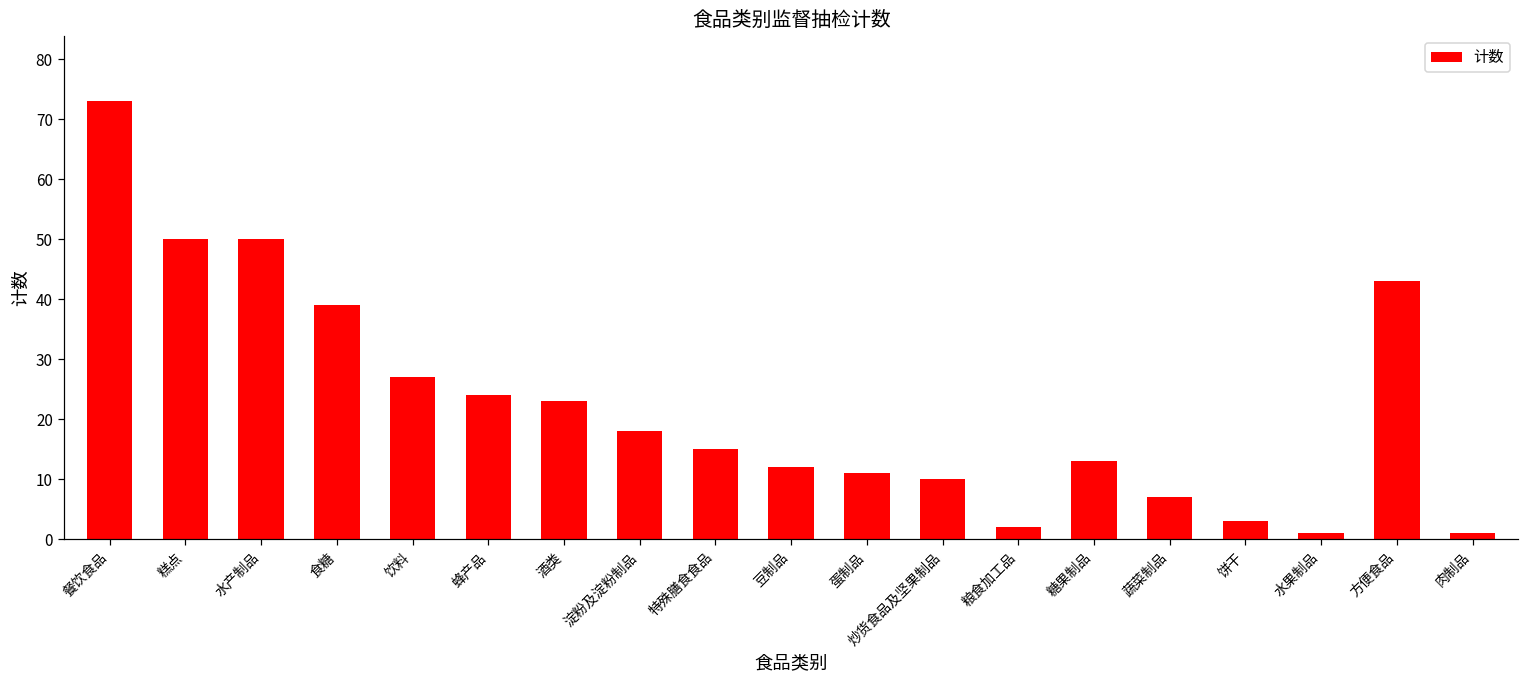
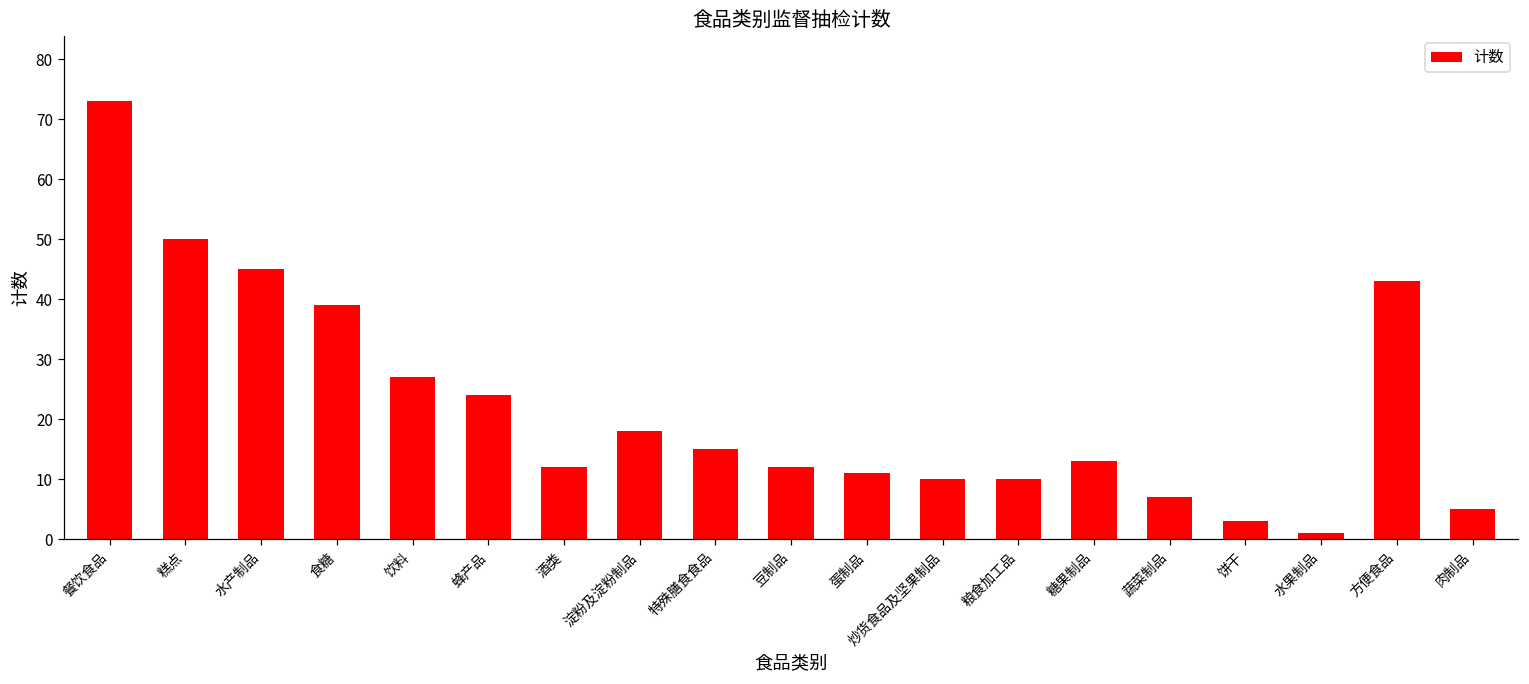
  {
    "餐饮食品": 73,
    "糕点": 50,
-   "水产制品": 50,
+   "水产制品": 45,
    "食糖": 39,
    "饮料": 27,
    "蜂产品": 24,
-   "酒类": 23,
+   "酒类": 12,
    "淀粉及淀粉制品": 18,
    "特殊膳食食品": 15,
    "豆制品": 12,
    "蛋制品": 11,
    "炒货食品及坚果制品": 10,
-   "粮食加工品": 2,
+   "粮食加工品": 10,
    "糖果制品": 13,
    "蔬菜制品": 7,
    "饼干": 3,
    "水果制品": 1,
    "方便食品": 43,
-   "肉制品": 1
+   "肉制品": 5
  }
